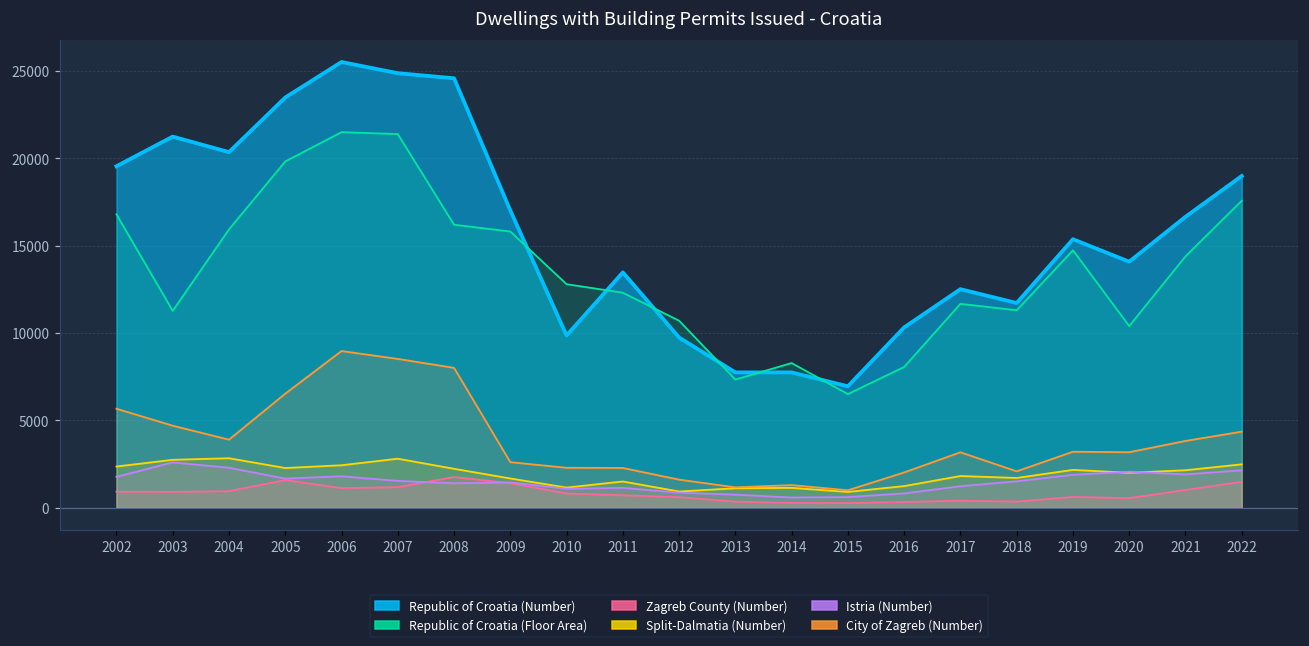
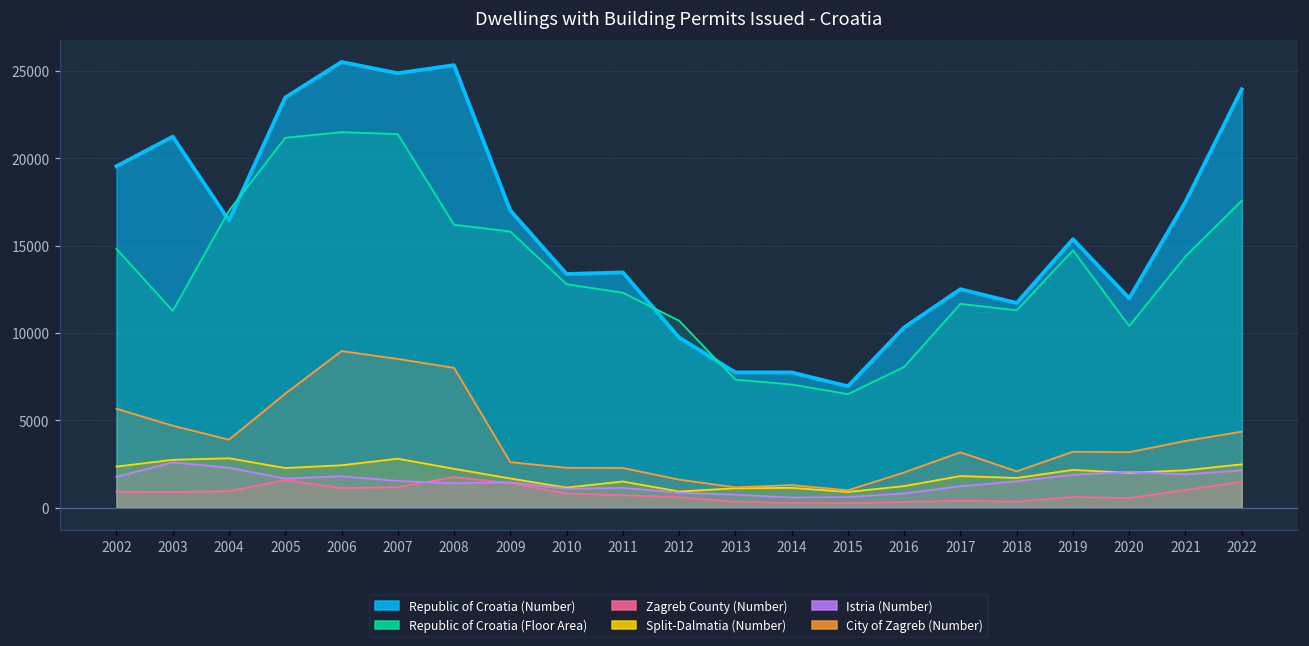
  {
    "Republic of Croatia (Number)": {
      "2002": 19500,
      "2003": 21200,
-     "2004": 20400,
+     "2004": 16400,
      "2005": 23500,
      "2006": 25500,
      "2007": 24900,
-     "2008": 24600,
+     "2008": 25300,
      "2009": 17000,
-     "2010": 9900,
+     "2010": 13400,
      "2011": 13500,
      "2012": 9700,
      "2013": 7700,
      "2014": 7700,
      "2015": 7000,
      "2016": 10300,
      "2017": 12500,
      "2018": 11700,
      "2019": 15400,
-     "2020": 14100,
-     "2021": 16700,
-     "2022": 19000
+     "2020": 12000,
+     "2021": 17500,
+     "2022": 24000
    },
    "Republic of Croatia (Floor Area)": {
-     "2002": 16800,
+     "2002": 14800,
      "2003": 11300,
-     "2004": 15900,
-     "2005": 19800,
+     "2004": 17000,
+     "2005": 21200,
      "2006": 21500,
      "2007": 21400,
      "2008": 16200,
      "2009": 15800,
      "2010": 12800,
      "2011": 12300,
      "2012": 10700,
      "2013": 7300,
-     "2014": 8300,
+     "2014": 7100,
      "2015": 6500,
      "2016": 8100,
      "2017": 11700,
      "2018": 11300,
      "2019": 14700,
      "2020": 10400,
      "2021": 14400,
      "2022": 17600
    }
  }
